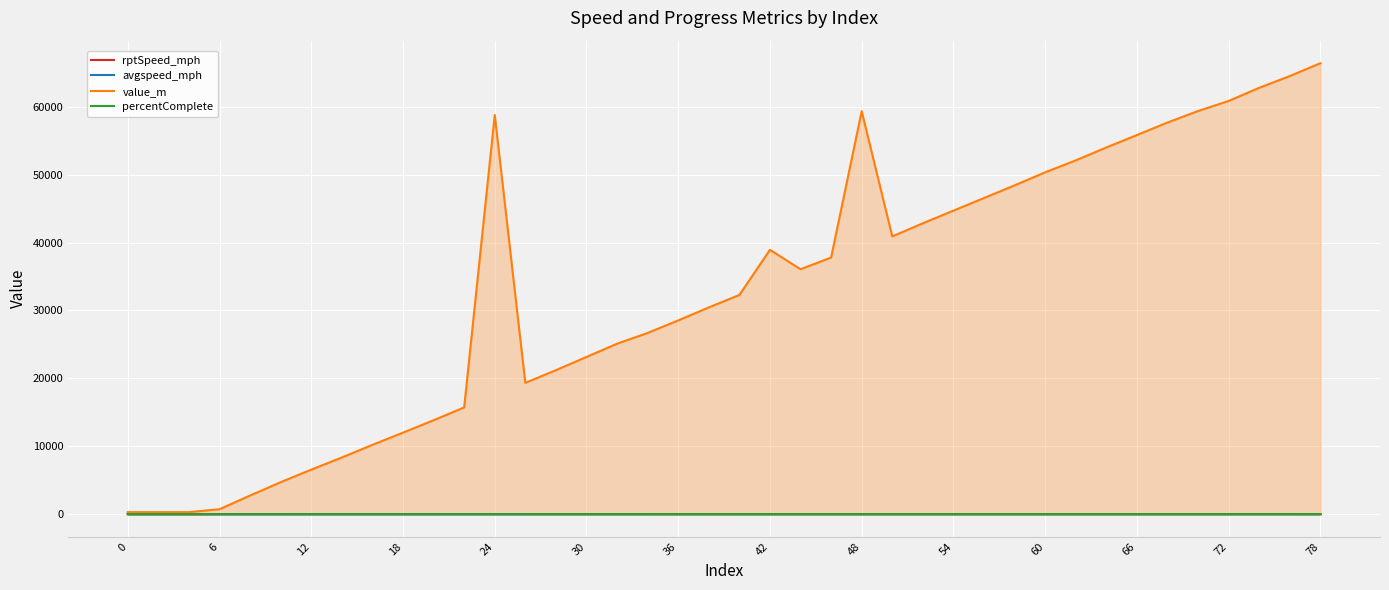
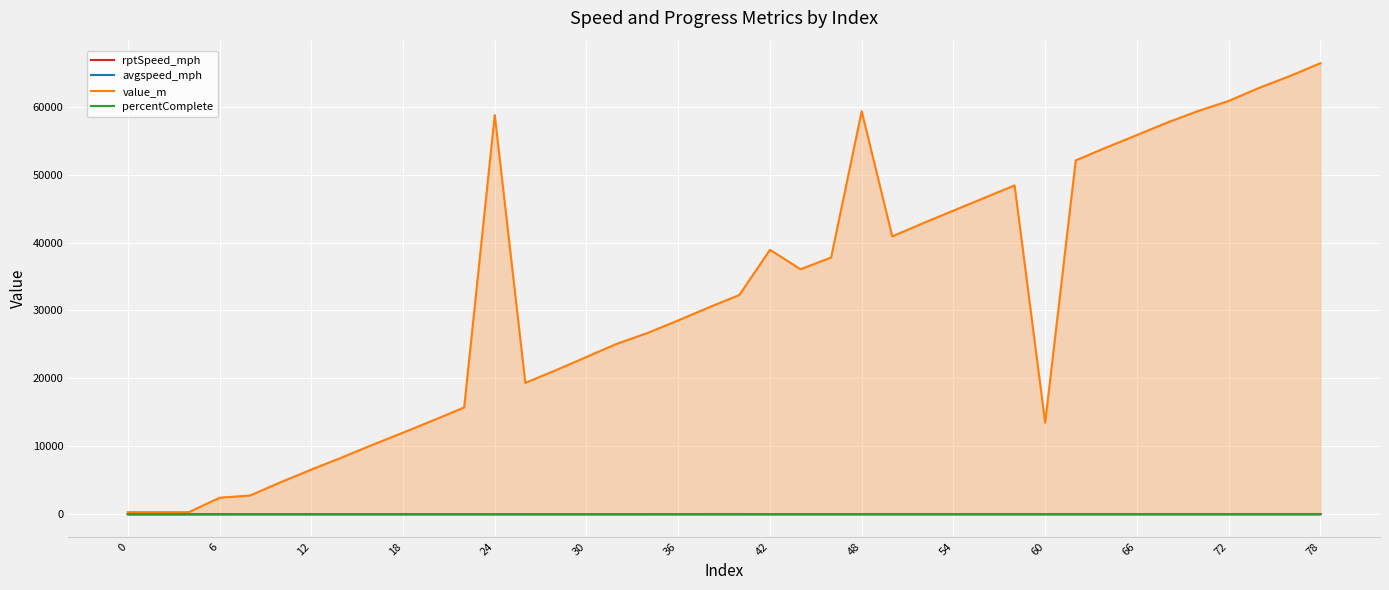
  {
    "percentComplete": {
      "6": 0,
      "12": 0,
      "18": 0,
      "24": 0,
      "30": 0,
      "36": 0,
      "42": 0,
      "48": 0,
      "54": 0,
      "60": 0,
      "66": 0,
      "72": 0,
      "78": 0
    },
    "value_m": {
-     "6": 1000,
+     "6": 2000,
      "12": 7000,
      "18": 12000,
      "24": 59000,
      "30": 23000,
      "36": 29000,
      "42": 39000,
      "48": 59000,
      "54": 45000,
-     "60": 50000,
+     "60": 13000,
      "66": 56000,
      "72": 61000,
      "78": 66000
    }
  }
